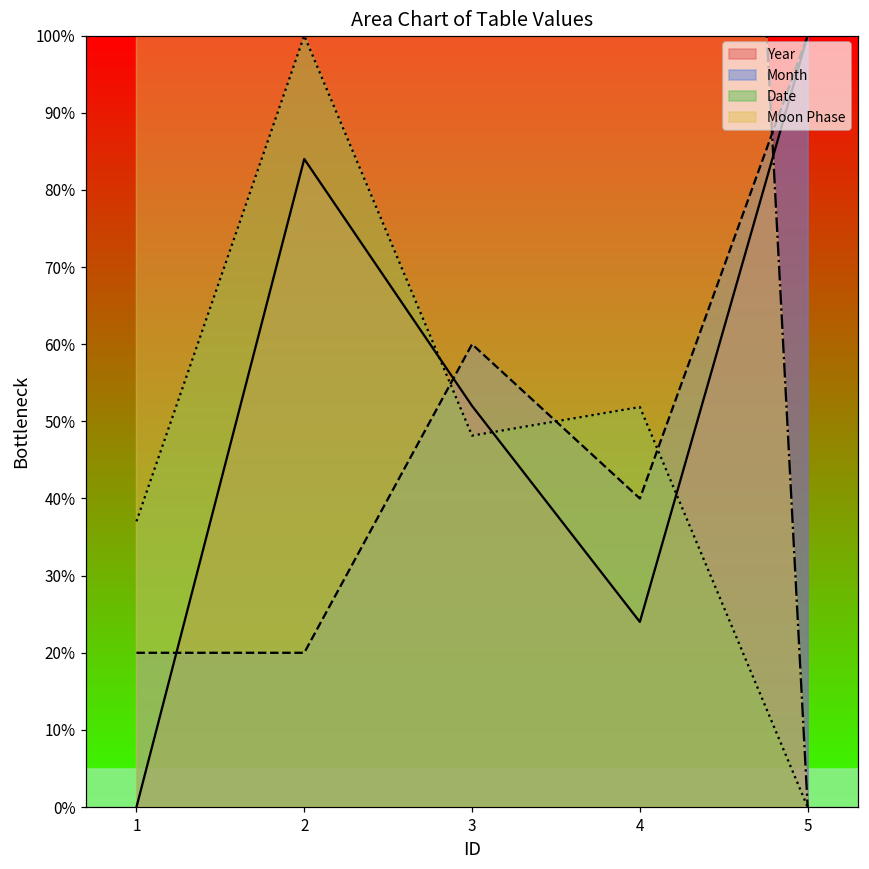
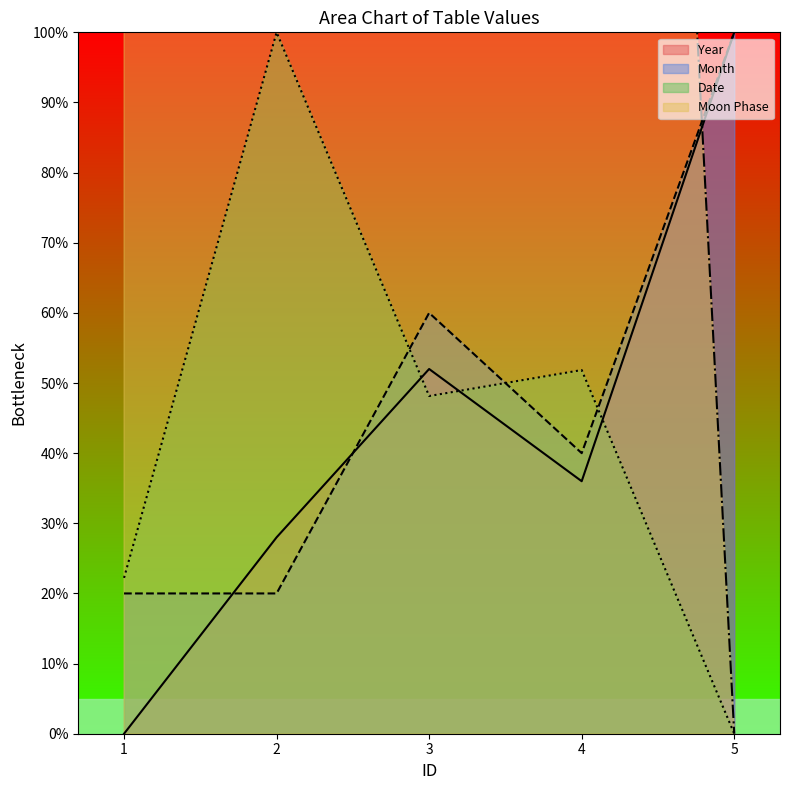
  {
    "Year": {
-     "2": "84%",
+     "2": "28%",
      "3": "52%",
-     "4": "24%"
+     "4": "36%"
    },
    "Month": {
      "1": "20%",
      "2": "20%",
      "3": "60%",
      "4": "40%"
    },
    "Date": {
-     "1": "37%",
+     "1": "22%",
      "2": "100%",
      "3": "48%",
      "4": "52%"
    }
  }
